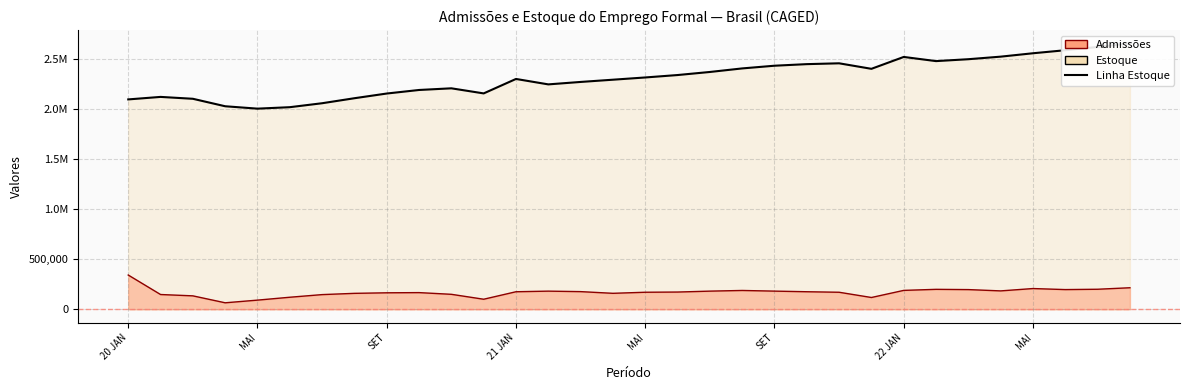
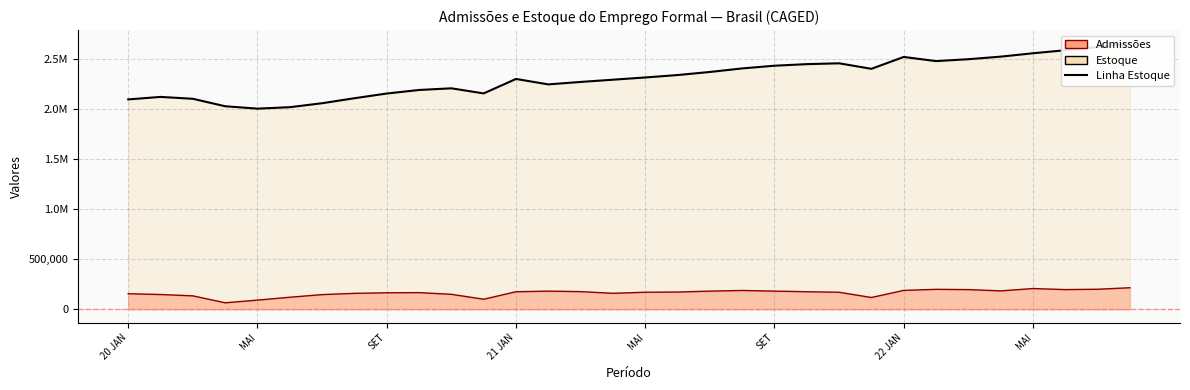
  {
    "Estoque": {
      "20 JAN": "2,090,000",
      "21 JAN": "2,300,000",
      "22 JAN": "2,520,000"
    },
    "Admissões": {
-     "20 JAN": "340,000",
+     "20 JAN": "150,000",
      "21 JAN": "170,000",
      "22 JAN": "190,000"
    }
  }
